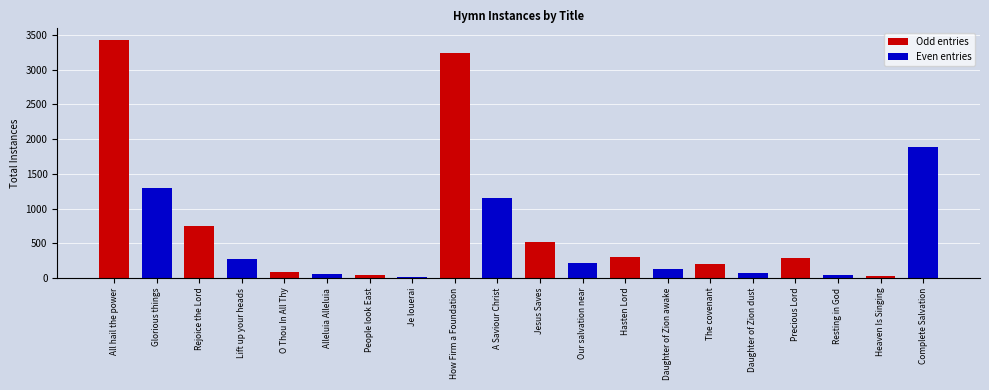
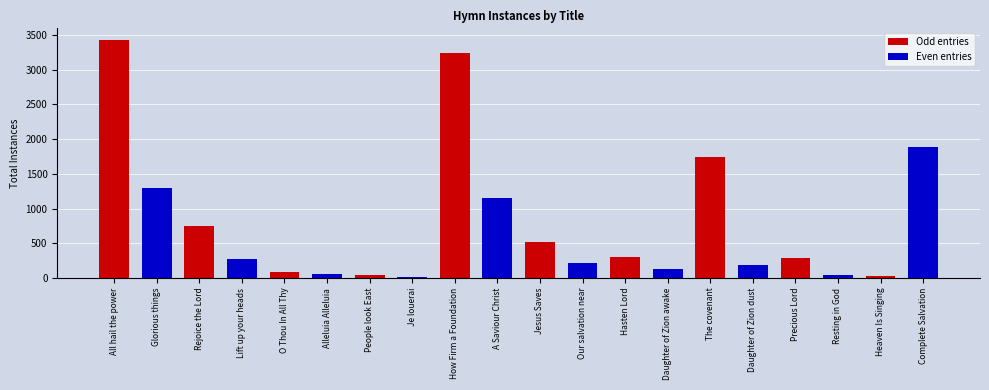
  {
    "All hail the power": 3400,
    "Glorious things": 1300,
    "Rejoice the Lord": 700,
    "Lift up your heads": 300,
    "O Thou In All Thy": 100,
    "Alleluia Alleluia": 100,
    "People look East": 0,
    "How Firm a Foundation": 3200,
    "A Saviour Christ": 1200,
    "Jesus Saves": 500,
    "Our salvation near": 200,
    "Hasten Lord": 300,
    "Daughter of Zion awake": 100,
-   "The covenant": 200,
-   "Daughter of Zion dust": 100,
+   "The covenant": 1700,
+   "Daughter of Zion dust": 200,
    "Precious Lord": 300,
    "Resting in God": 0,
    "Complete Salvation": 1900
  }
